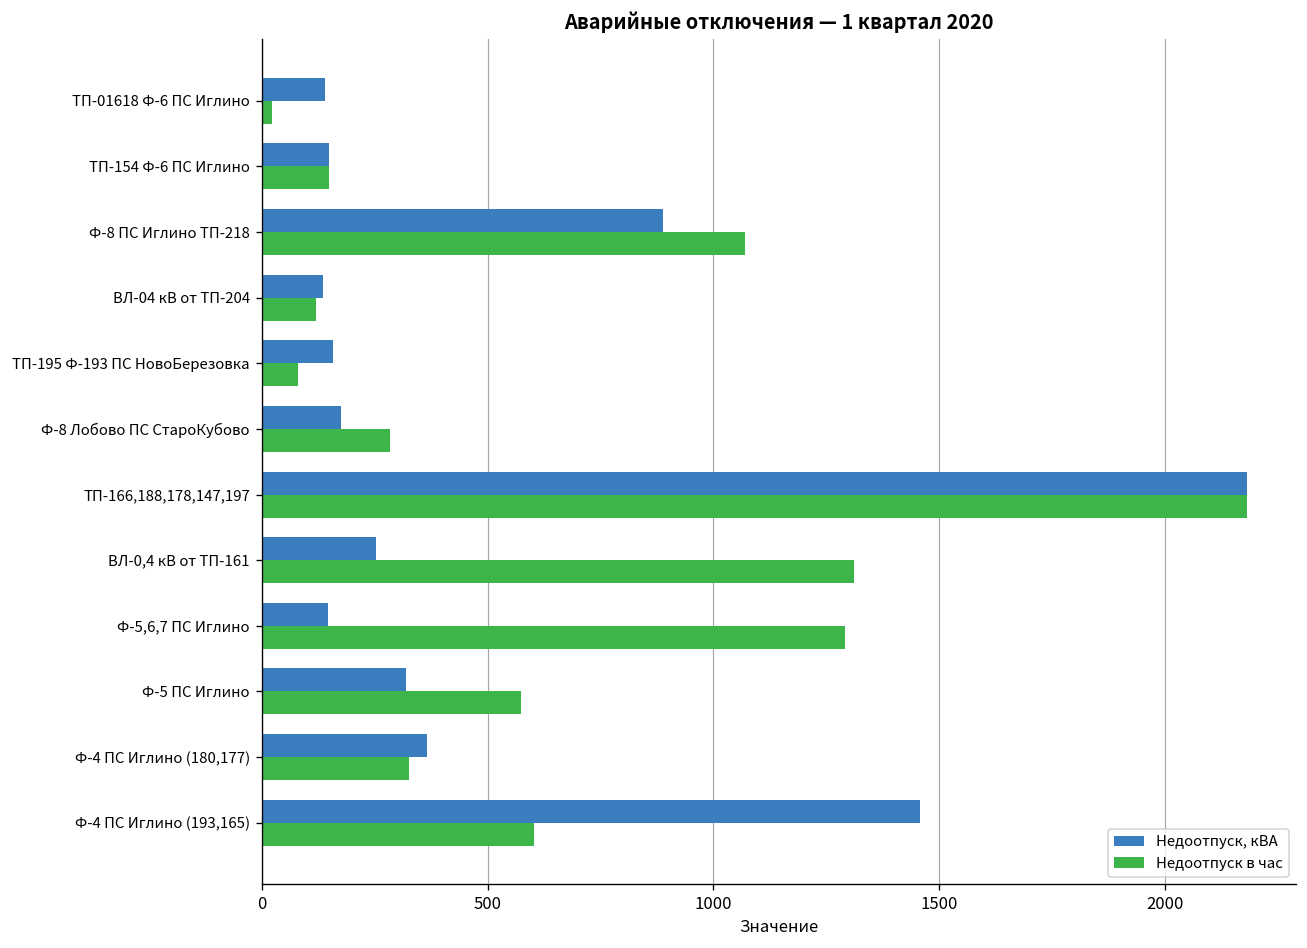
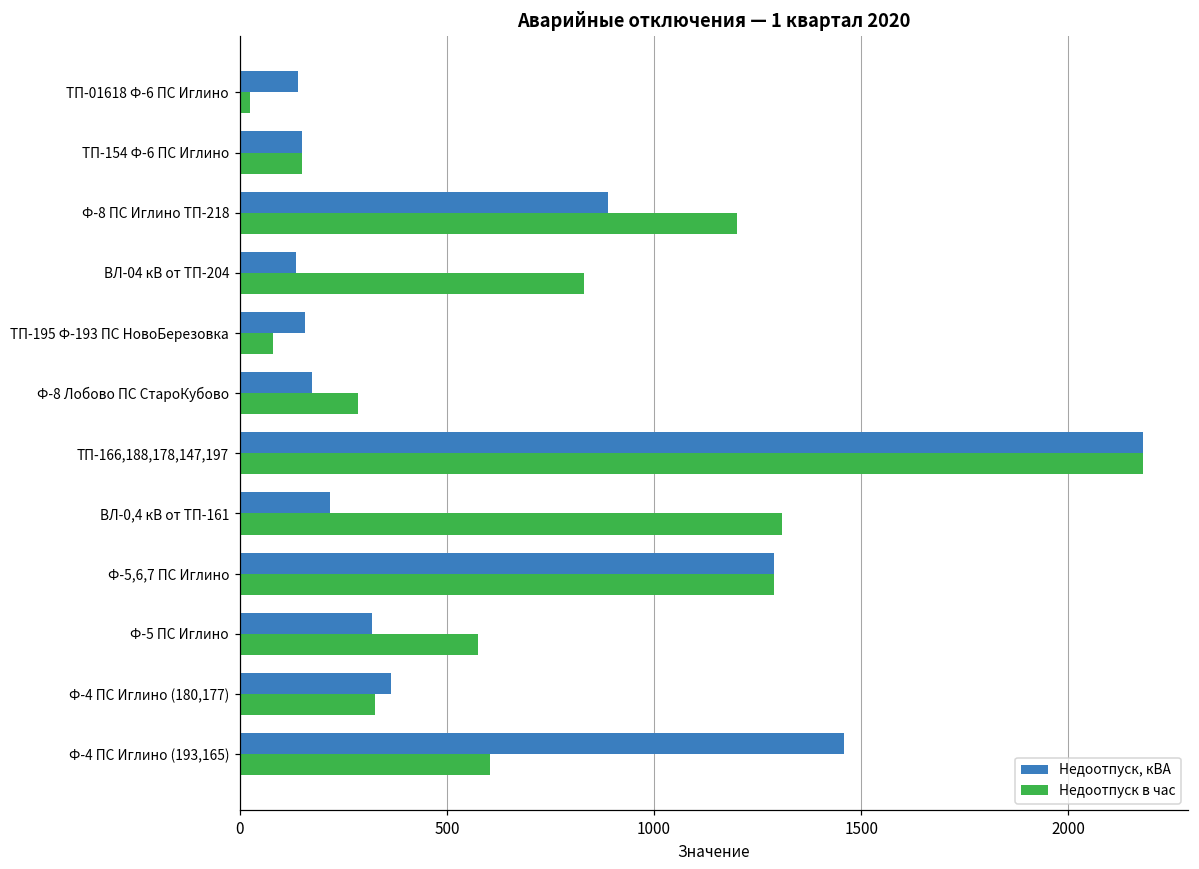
  {
    "Недоотпуск, кВА": {
      "ТП-01618 Ф-6 ПС Иглино": 140,
      "ТП-154 Ф-6 ПС Иглино": 150,
      "Ф-8 ПС Иглино ТП-218": 890,
      "ВЛ-04 кВ от ТП-204": 140,
      "ТП-195 Ф-193 ПС НовоБерезовка": 160,
      "Ф-8 Лобово ПС СтароКубово": 180,
      "ТП-166,188,178,147,197": 2180,
-     "ВЛ-0,4 кВ от ТП-161": 250,
-     "Ф-5,6,7 ПС Иглино": 150,
+     "ВЛ-0,4 кВ от ТП-161": 220,
+     "Ф-5,6,7 ПС Иглино": 1290,
      "Ф-5 ПС Иглино": 320,
      "Ф-4 ПС Иглино (180,177)": 370,
      "Ф-4 ПС Иглино (193,165)": 1460
    },
    "Недоотпуск в час": {
      "ТП-01618 Ф-6 ПС Иглино": 20,
      "ТП-154 Ф-6 ПС Иглино": 150,
-     "Ф-8 ПС Иглино ТП-218": 1070,
-     "ВЛ-04 кВ от ТП-204": 120,
+     "Ф-8 ПС Иглино ТП-218": 1200,
+     "ВЛ-04 кВ от ТП-204": 830,
      "ТП-195 Ф-193 ПС НовоБерезовка": 80,
      "Ф-8 Лобово ПС СтароКубово": 290,
      "ТП-166,188,178,147,197": 2180,
      "ВЛ-0,4 кВ от ТП-161": 1310,
      "Ф-5,6,7 ПС Иглино": 1290,
      "Ф-5 ПС Иглино": 570,
      "Ф-4 ПС Иглино (180,177)": 330,
      "Ф-4 ПС Иглино (193,165)": 600
    }
  }
